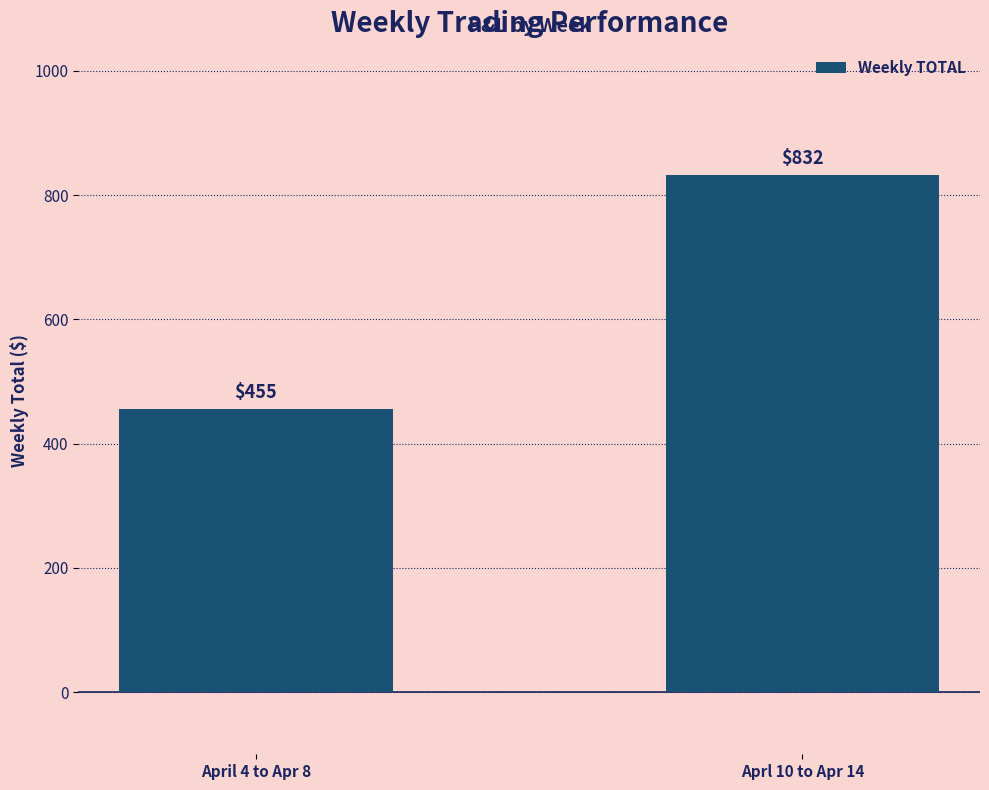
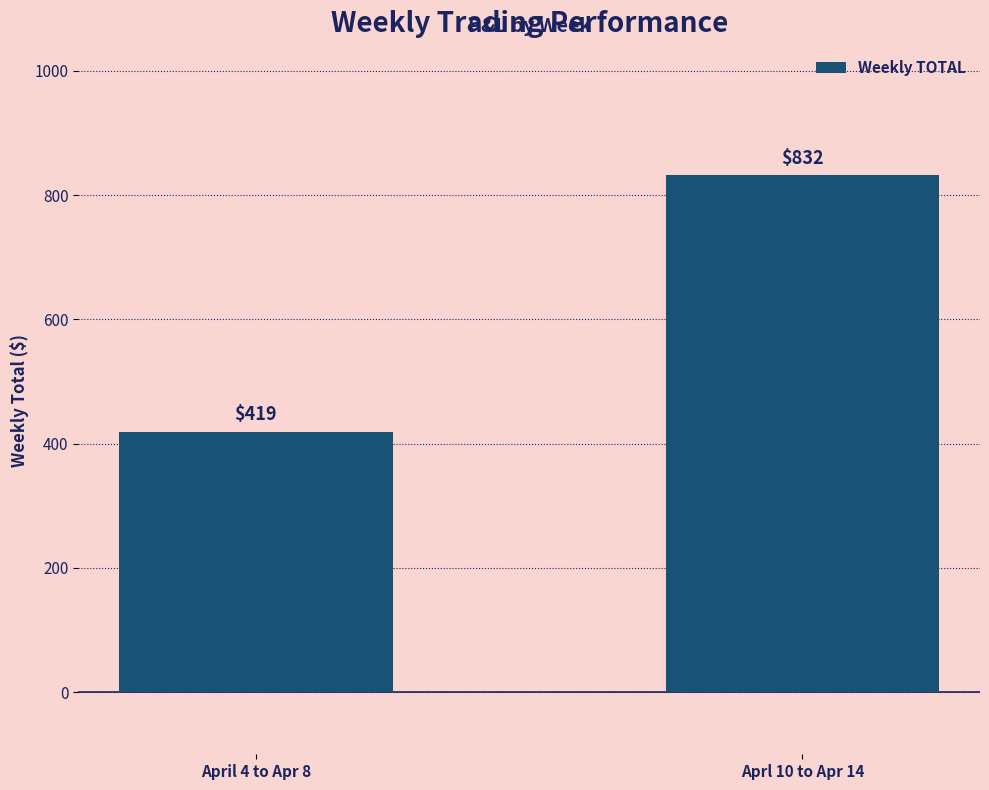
  {
-   "April 4 to Apr 8": "$455",
+   "April 4 to Apr 8": "$419",
    "Aprl 10 to Apr 14": "$832"
  }
